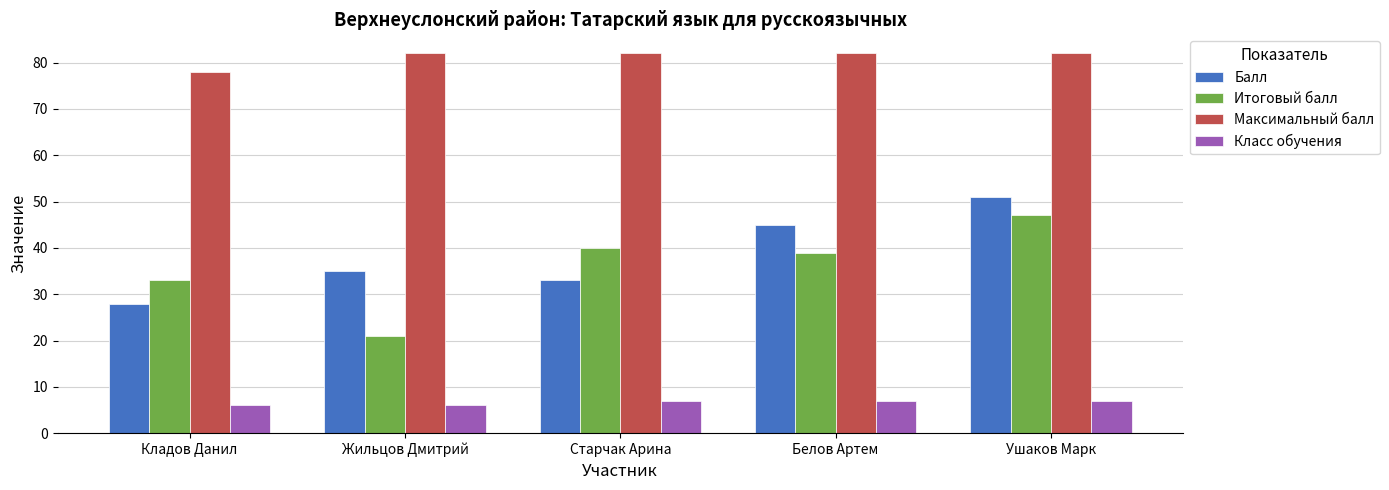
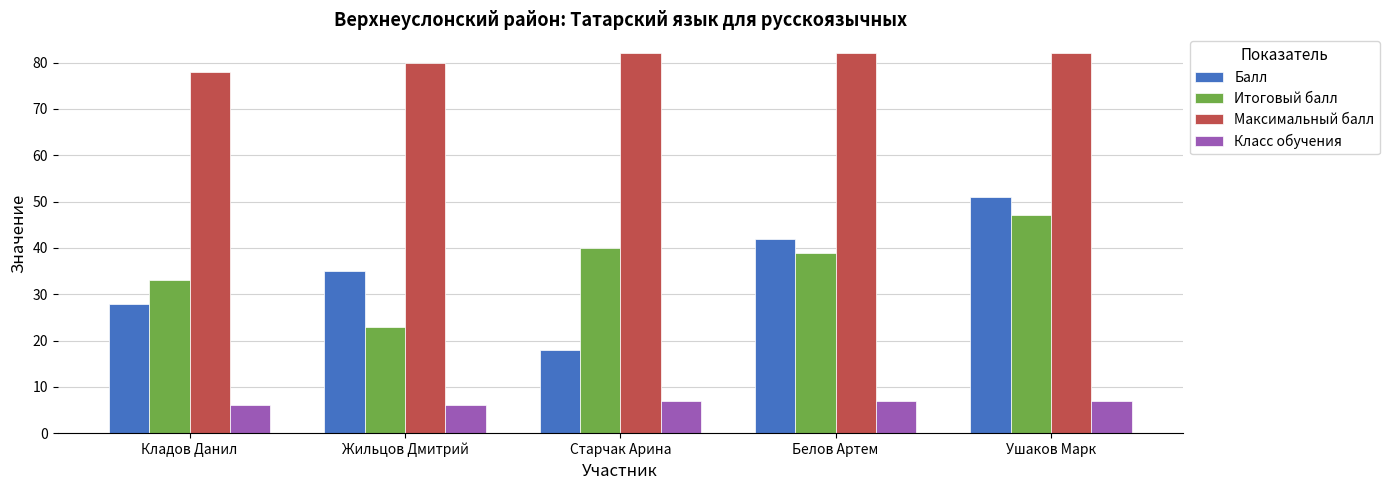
  {
    "Балл": {
      "Кладов Данил": 28,
      "Жильцов Дмитрий": 35,
-     "Старчак Арина": 33,
-     "Белов Артем": 45,
+     "Старчак Арина": 18,
+     "Белов Артем": 42,
      "Ушаков Марк": 51
    },
    "Итоговый балл": {
      "Кладов Данил": 33,
-     "Жильцов Дмитрий": 21,
+     "Жильцов Дмитрий": 23,
      "Старчак Арина": 40,
      "Белов Артем": 39,
      "Ушаков Марк": 47
    },
    "Максимальный балл": {
      "Кладов Данил": 78,
-     "Жильцов Дмитрий": 82,
+     "Жильцов Дмитрий": 80,
      "Старчак Арина": 82,
      "Белов Артем": 82,
      "Ушаков Марк": 82
    },
    "Класс обучения": {
      "Кладов Данил": 6,
      "Жильцов Дмитрий": 6,
      "Старчак Арина": 7,
      "Белов Артем": 7,
      "Ушаков Марк": 7
    }
  }
